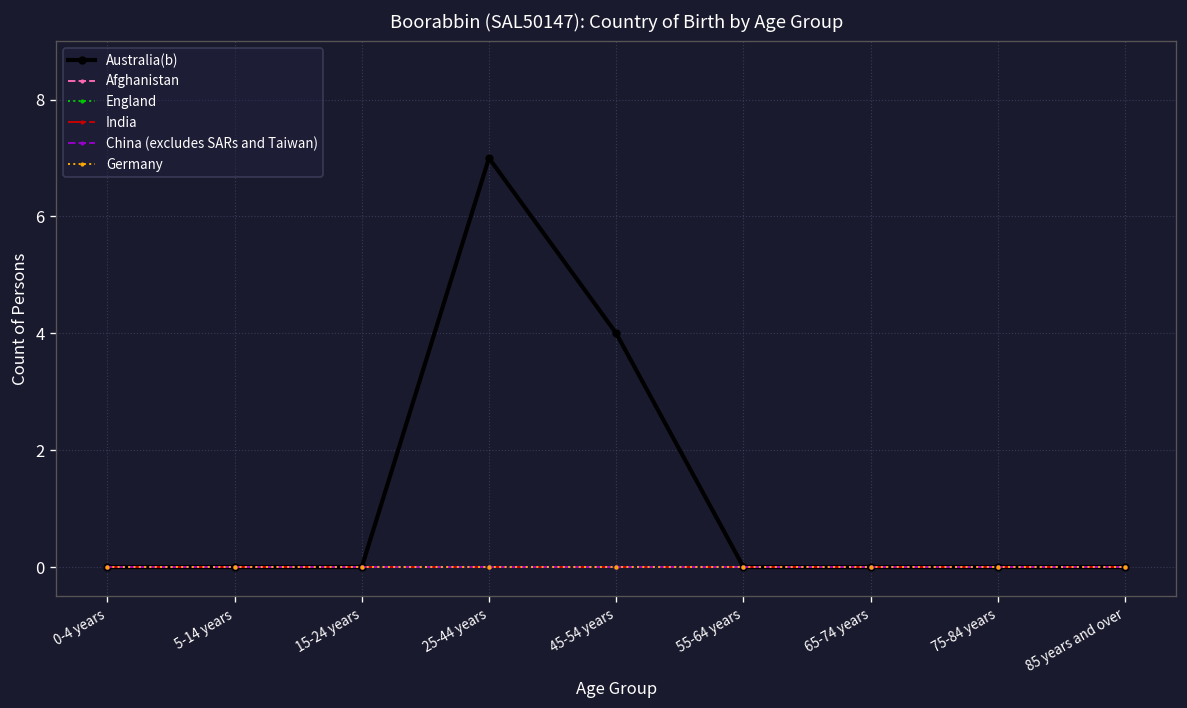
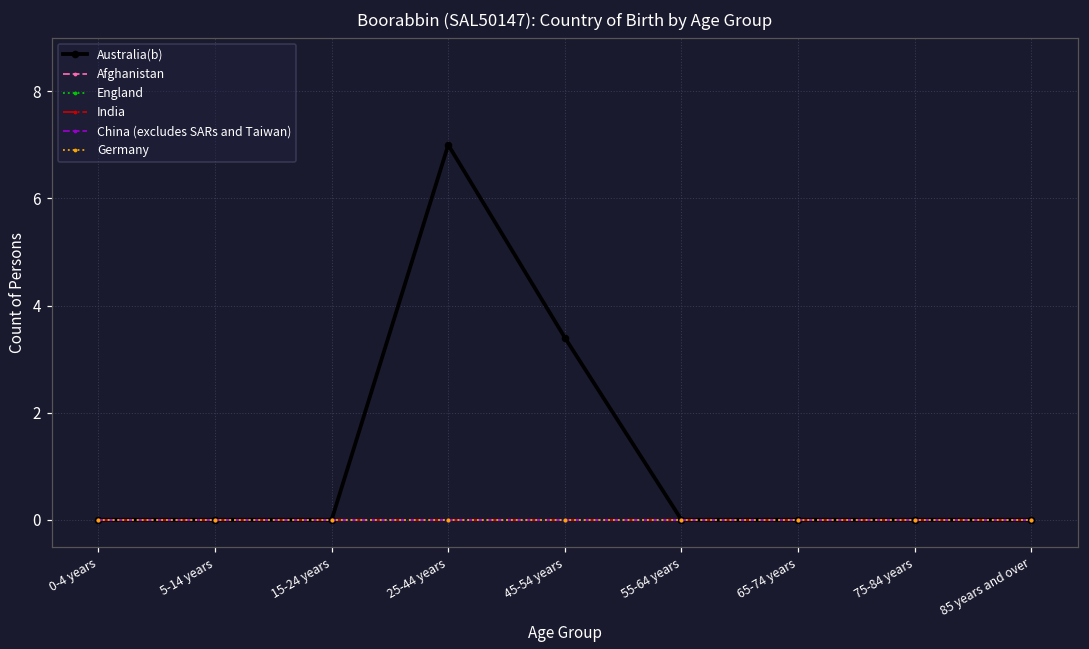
  {
    "Australia(b)": {
      "25-44 years": 7.0,
-     "45-54 years": 4.0
+     "45-54 years": 3.4
    },
    "Germany": {
      "25-44 years": 0.0,
      "45-54 years": 0.0
    }
  }
